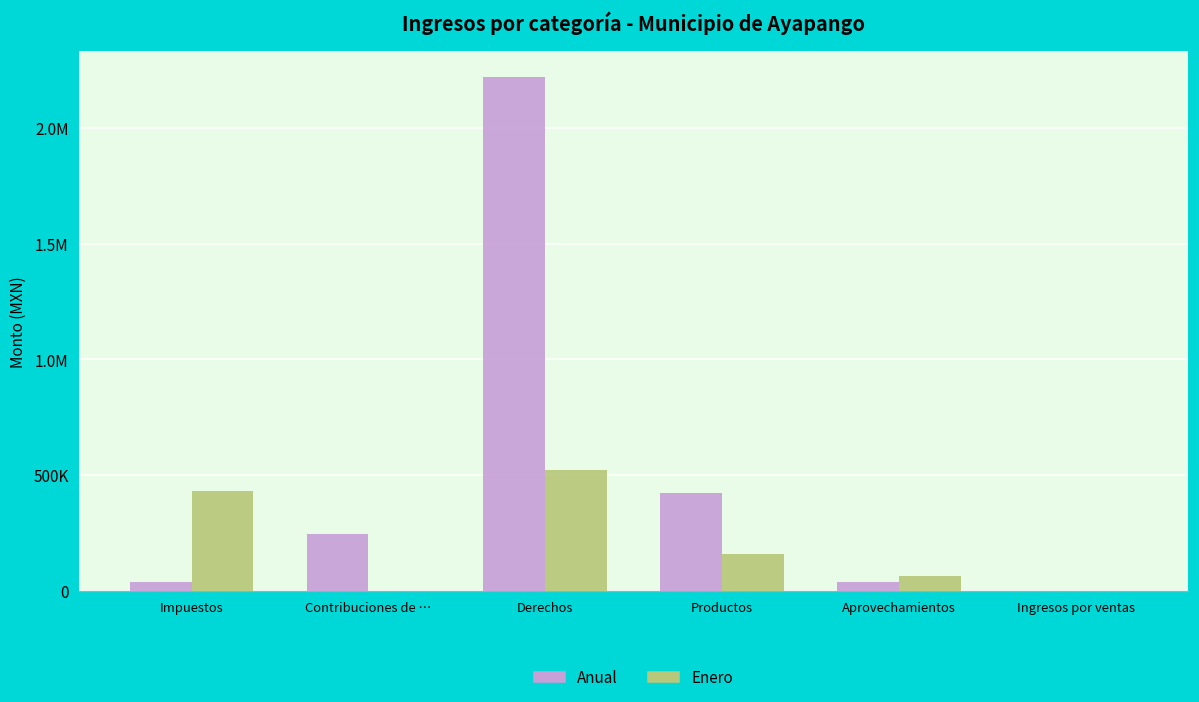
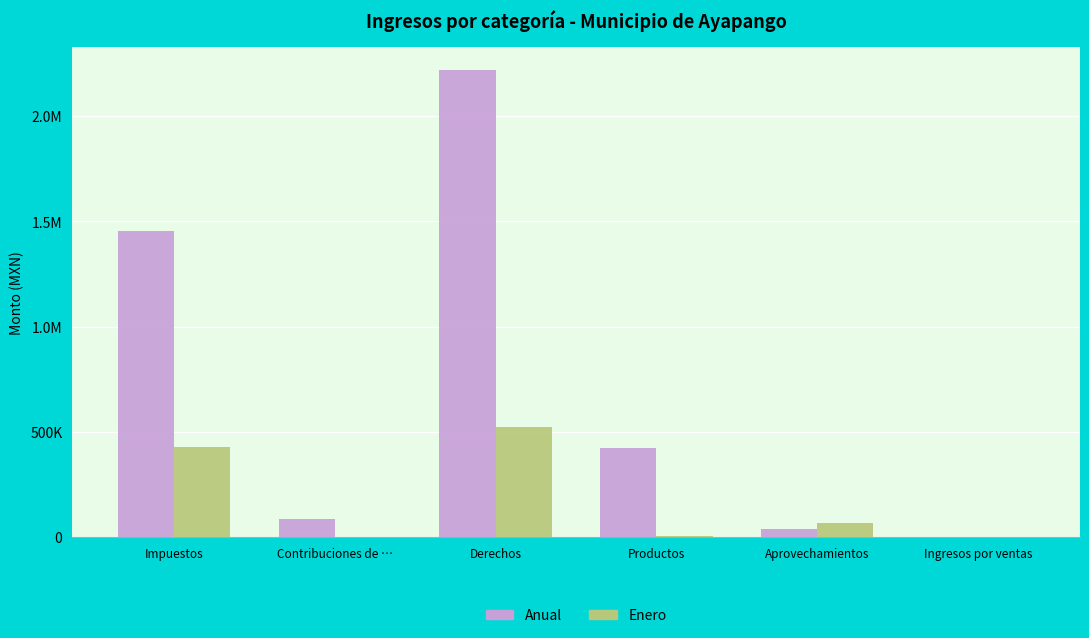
  {
    "Anual": {
-     "Impuestos": 40000,
-     "Contribuciones de …": 240000,
+     "Impuestos": 1450000,
+     "Contribuciones de …": 90000,
      "Derechos": 2220000,
      "Productos": 420000,
      "Aprovechamientos": 40000,
      "Ingresos por ventas": 0
    },
    "Enero": {
      "Impuestos": 430000,
      "Contribuciones de …": 0,
      "Derechos": 520000,
-     "Productos": 160000,
+     "Productos": 0,
      "Aprovechamientos": 70000,
      "Ingresos por ventas": 0
    }
  }
